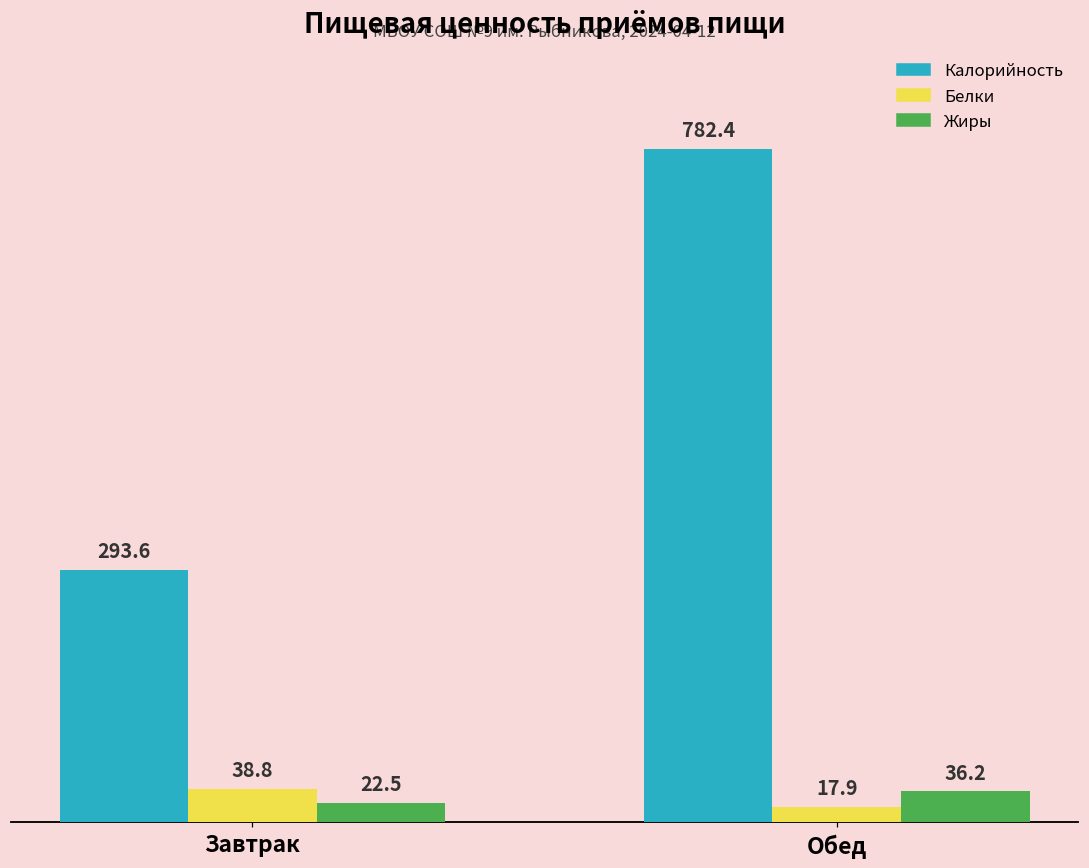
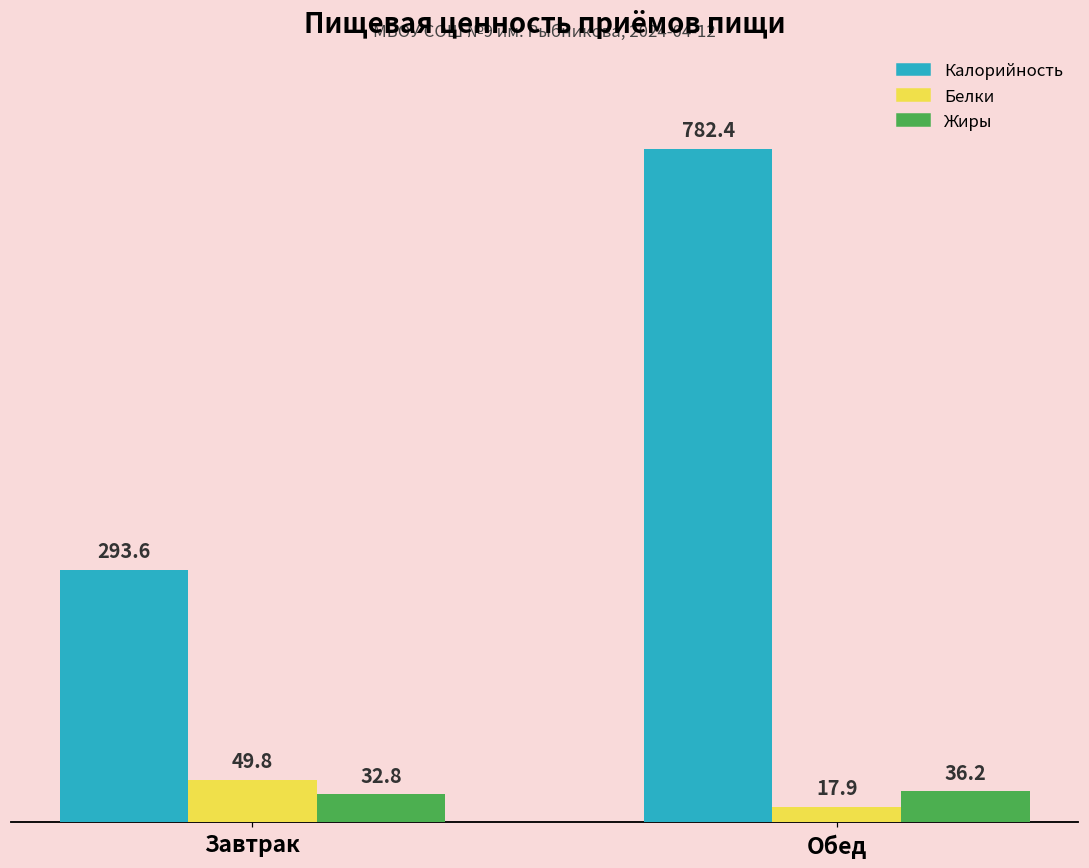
  {
    "Калорийность": {
      "Завтрак": 293.6,
      "Обед": 782.4
    },
    "Белки": {
-     "Завтрак": 38.8,
+     "Завтрак": 49.8,
      "Обед": 17.9
    },
    "Жиры": {
-     "Завтрак": 22.5,
+     "Завтрак": 32.8,
      "Обед": 36.2
    }
  }
